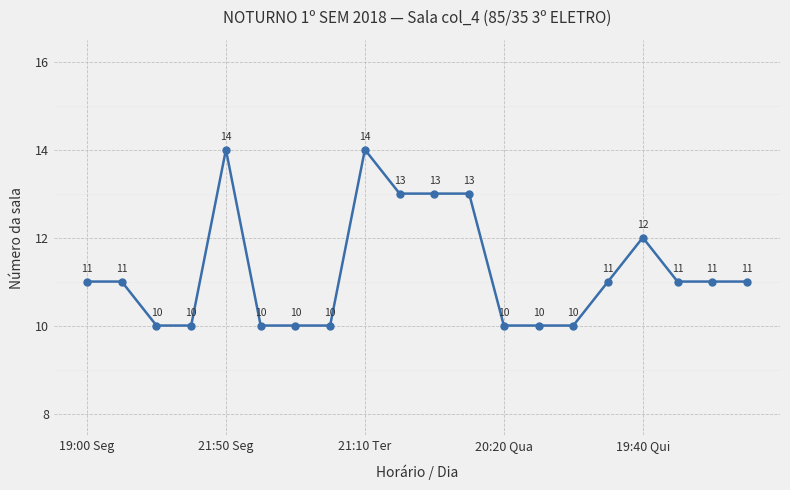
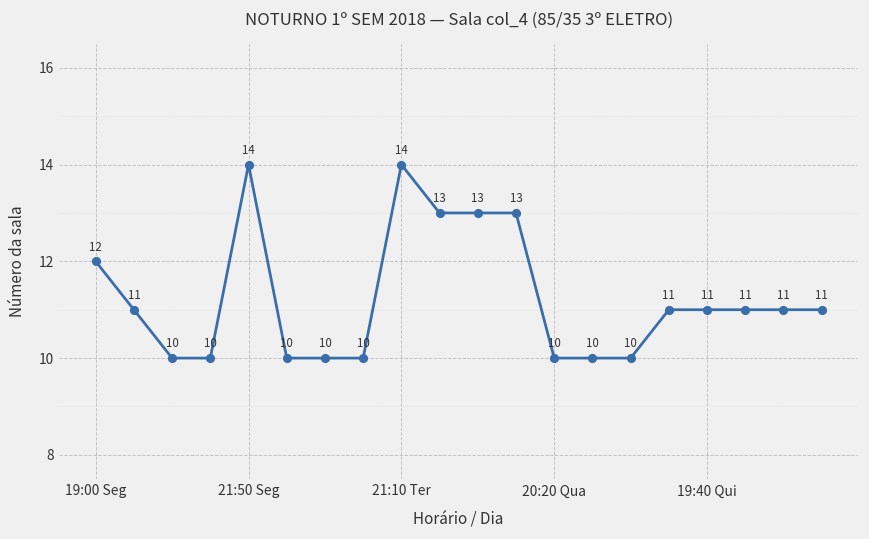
  {
-   "19:00 Seg": 11,
+   "19:00 Seg": 12,
    "21:50 Seg": 14,
    "21:10 Ter": 14,
    "20:20 Qua": 10,
-   "19:40 Qui": 12
+   "19:40 Qui": 11
  }
